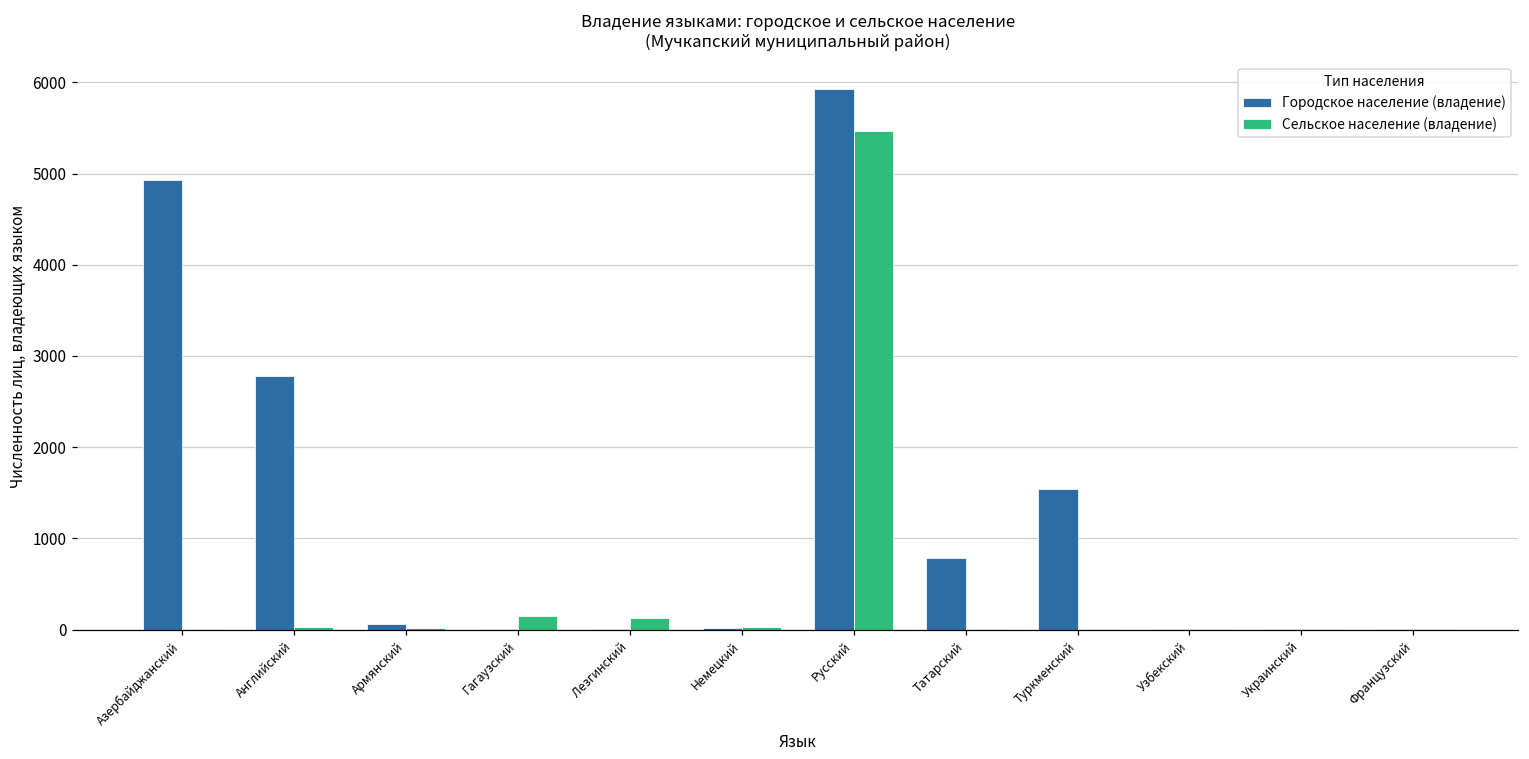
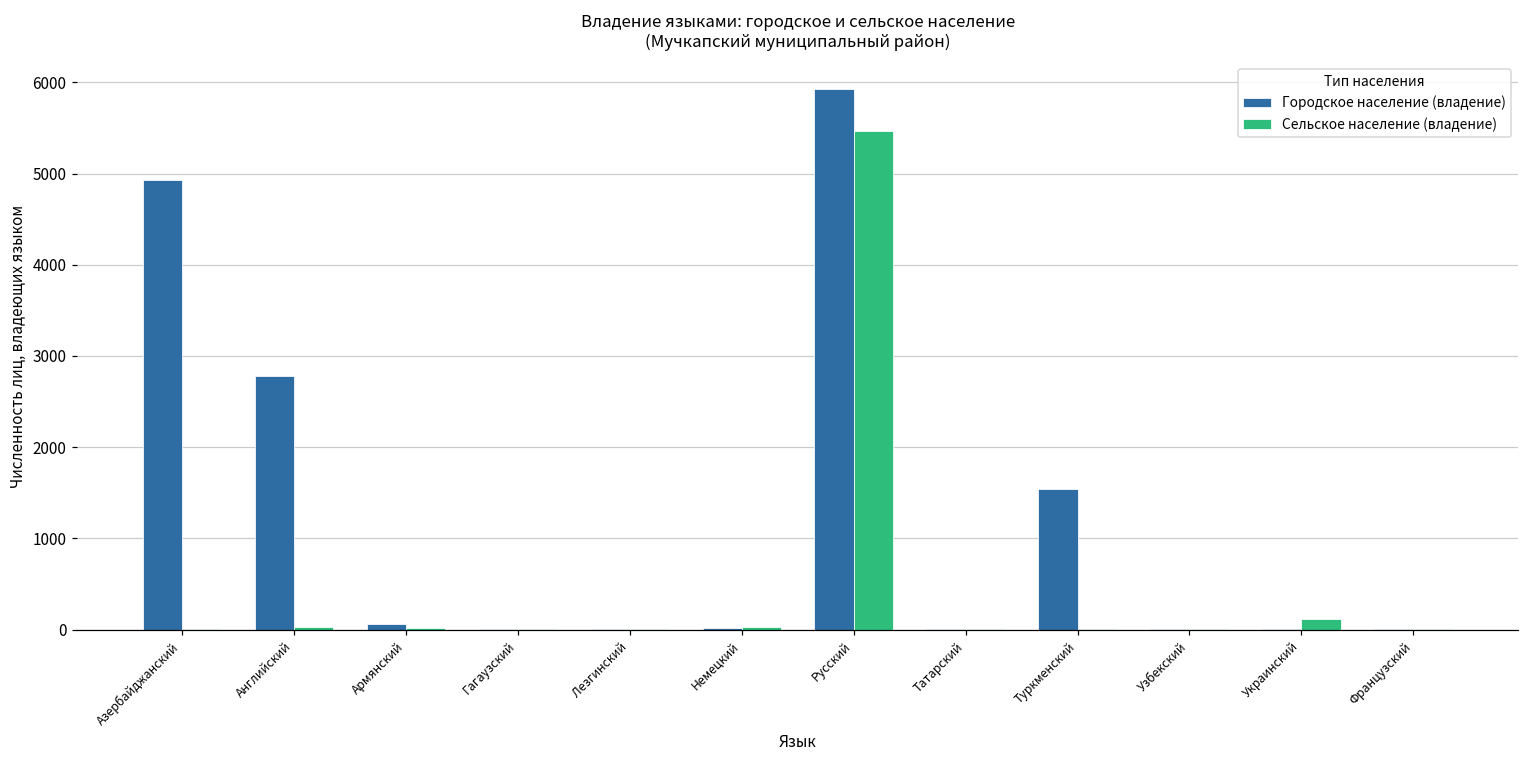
  {
    "Городское население (владение)": {
      "Азербайджанский": 4900,
      "Английский": 2800,
      "Армянский": 100,
      "Русский": 5900,
-     "Татарский": 800,
+     "Татарский": 0,
      "Туркменский": 1500
    },
    "Сельское население (владение)": {
      "Английский": 0,
-     "Гагаузский": 100,
-     "Лезгинский": 100,
+     "Гагаузский": 0,
+     "Лезгинский": 0,
      "Русский": 5500,
-     "Украинский": 0
+     "Украинский": 100
    }
  }
